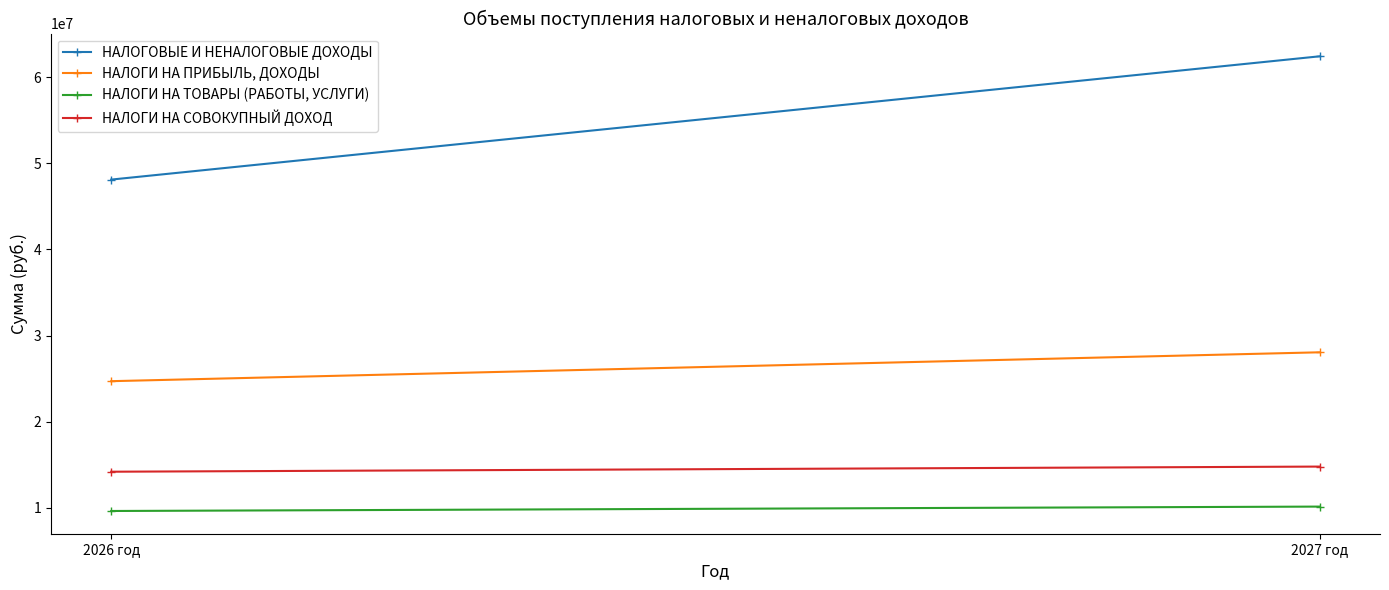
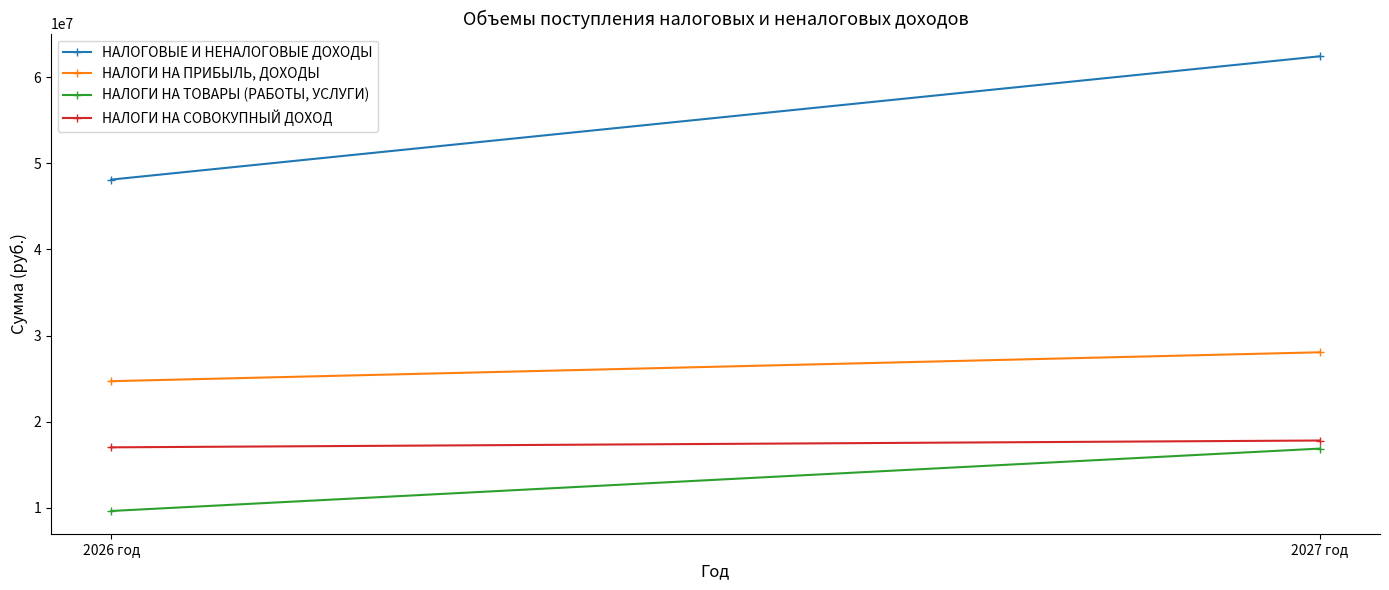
  {
    "НАЛОГОВЫЕ И НЕНАЛОГОВЫЕ ДОХОДЫ": {
      "2026 год": 48000000,
      "2027 год": 62000000
    },
    "НАЛОГИ НА ПРИБЫЛЬ, ДОХОДЫ": {
      "2026 год": 25000000,
      "2027 год": 28000000
    },
    "НАЛОГИ НА ТОВАРЫ (РАБОТЫ, УСЛУГИ)": {
      "2026 год": 10000000,
-     "2027 год": 10000000
+     "2027 год": 17000000
    },
    "НАЛОГИ НА СОВОКУПНЫЙ ДОХОД": {
-     "2026 год": 14000000,
-     "2027 год": 15000000
+     "2026 год": 17000000,
+     "2027 год": 18000000
    }
  }
